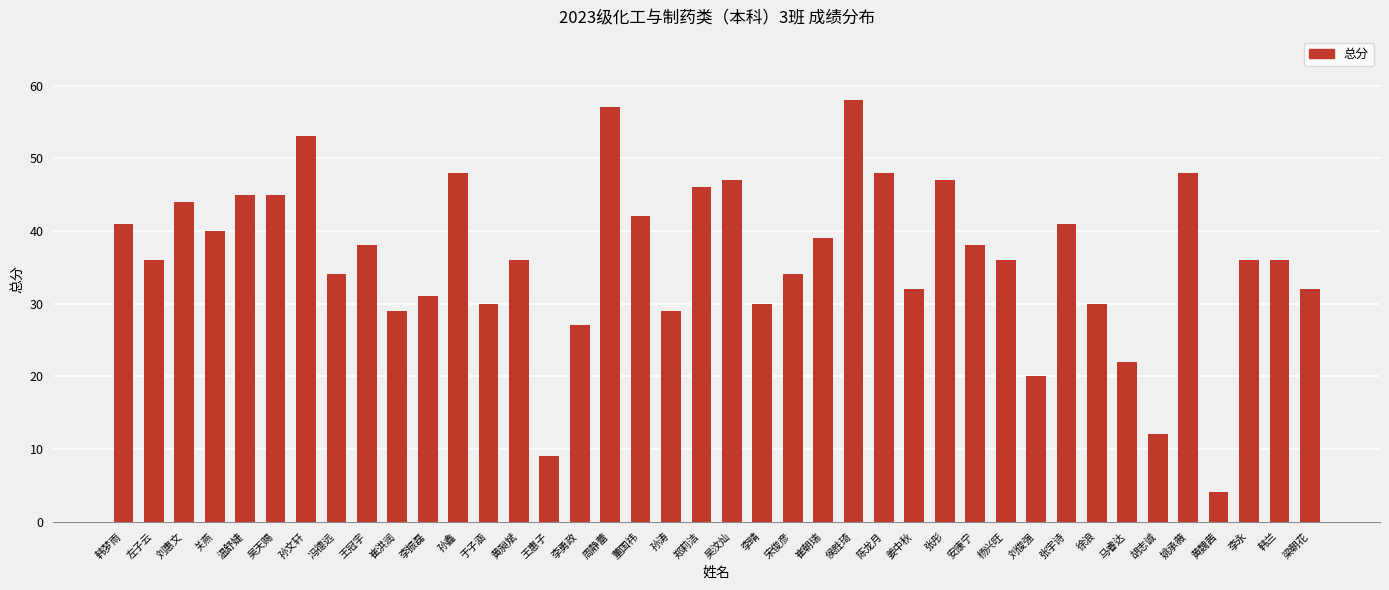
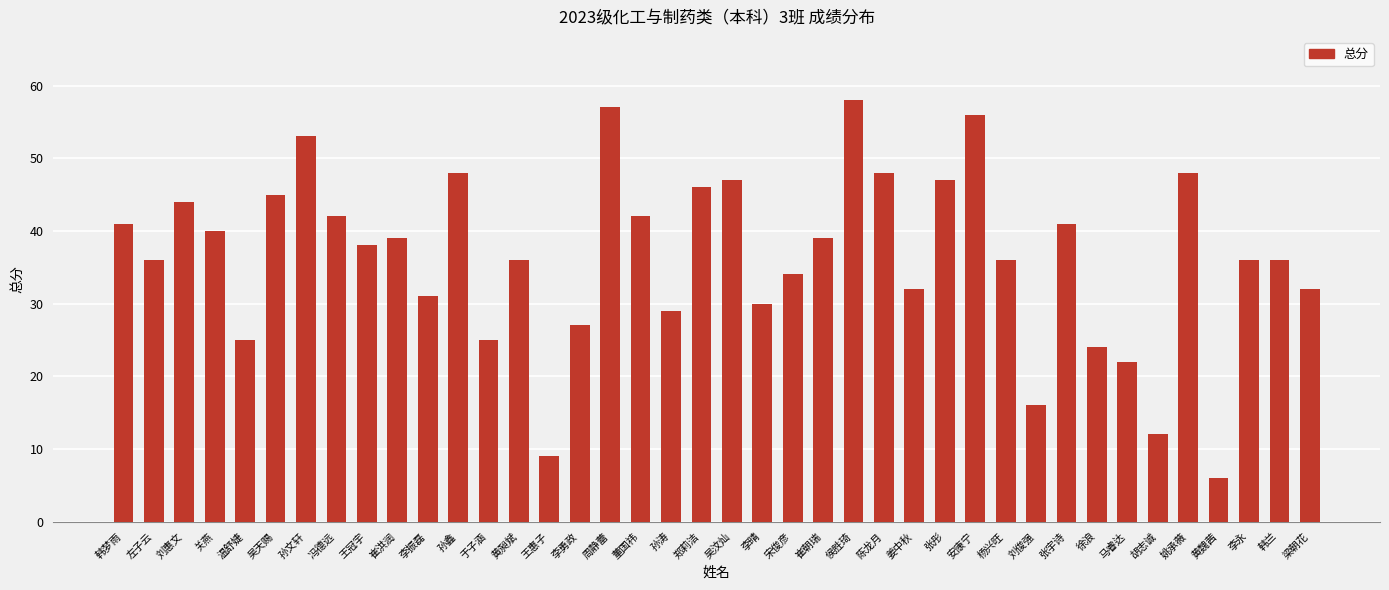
  {
    "韩梦雨": 41,
    "左子云": 36,
    "刘惠文": 44,
    "关燕": 40,
-   "温舒婕": 45,
+   "温舒婕": 25,
    "吴天赐": 45,
    "孙文轩": 53,
-   "冯德远": 34,
+   "冯德远": 42,
    "王冠宇": 38,
-   "崔洪润": 29,
+   "崔洪润": 39,
    "李振磊": 31,
    "孙鑫": 48,
-   "于子涵": 30,
+   "于子涵": 25,
    "黄昶斌": 36,
    "王惠子": 9,
    "李勇政": 27,
    "周静蕾": 57,
    "董国祎": 42,
    "孙涛": 29,
    "郑莉洁": 46,
    "吴汶灿": 47,
    "李晴": 30,
    "宋俊彦": 34,
    "崔朝瑞": 39,
    "侯胜琦": 58,
    "陈龙月": 48,
    "姜中秋": 32,
    "张彤": 47,
-   "安康宁": 38,
+   "安康宁": 56,
    "杨兴旺": 36,
-   "刘俊强": 20,
+   "刘俊强": 16,
    "张宇诗": 41,
-   "徐浪": 30,
+   "徐浪": 24,
    "马睿达": 22,
    "胡志诚": 12,
    "姚承薇": 48,
-   "黄魏茜": 4,
+   "黄魏茜": 6,
    "李永": 36,
    "韩兰": 36,
    "梁朝花": 32
  }
